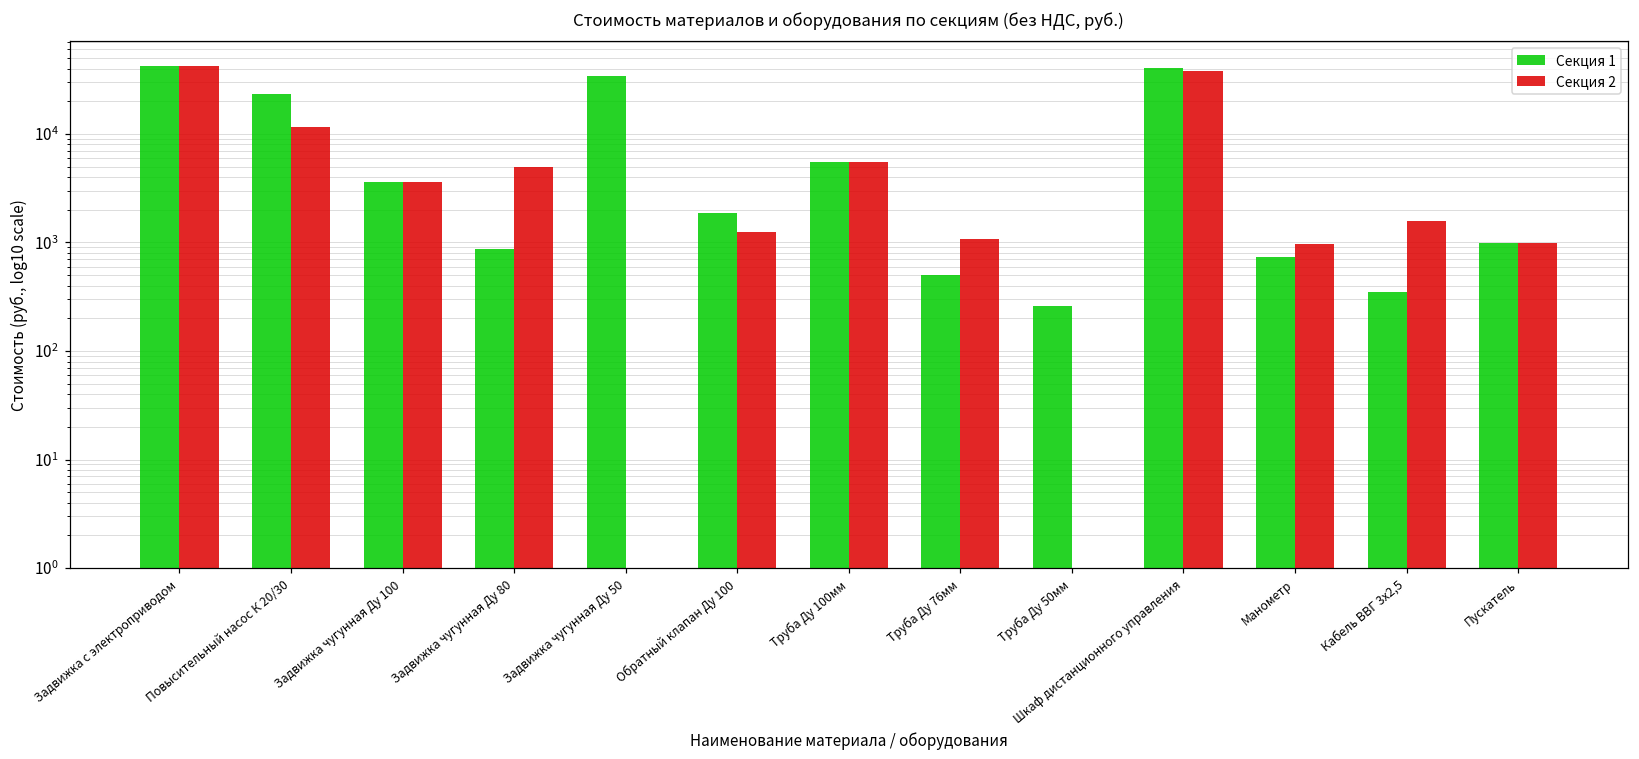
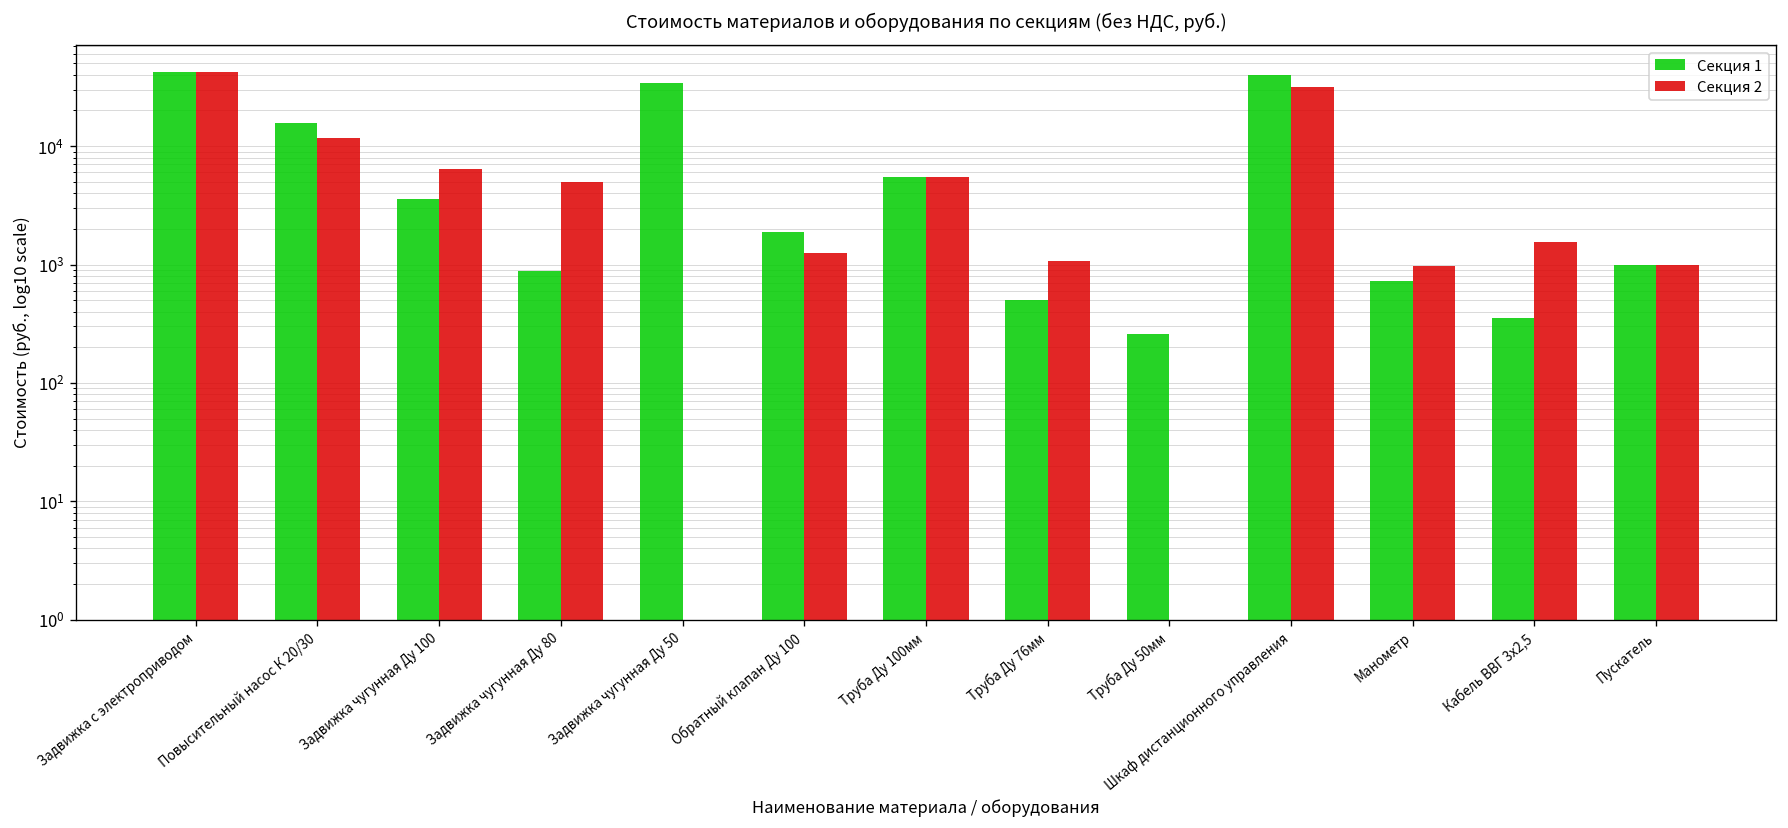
  {
    "Секция 1": {
      "Задвижка с электроприводом": 42000,
-     "Повысительный насос К 20/30": 23000,
+     "Повысительный насос К 20/30": 16000,
      "Задвижка чугунная Ду 100": 3600,
      "Задвижка чугунная Ду 80": 900,
      "Задвижка чугунная Ду 50": 34000,
      "Обратный клапан Ду 100": 1900,
      "Труба Ду 100мм": 5000,
      "Труба Ду 76мм": 500,
      "Труба Ду 50мм": 260,
      "Шкаф дистанционного управления": 40000,
      "Манометр": 700,
      "Кабель ВВГ 3х2,5": 350,
      "Пускатель": 1000
    },
    "Секция 2": {
      "Задвижка с электроприводом": 42000,
      "Повысительный насос К 20/30": 12000,
-     "Задвижка чугунная Ду 100": 3600,
+     "Задвижка чугунная Ду 100": 6000,
      "Задвижка чугунная Ду 80": 5000,
      "Задвижка чугунная Ду 50": 1,
      "Обратный клапан Ду 100": 1300,
      "Труба Ду 100мм": 5000,
      "Труба Ду 76мм": 1100,
      "Труба Ду 50мм": 1,
-     "Шкаф дистанционного управления": 38000,
+     "Шкаф дистанционного управления": 32000,
      "Манометр": 1000,
      "Кабель ВВГ 3х2,5": 1600,
      "Пускатель": 1000
    }
  }
